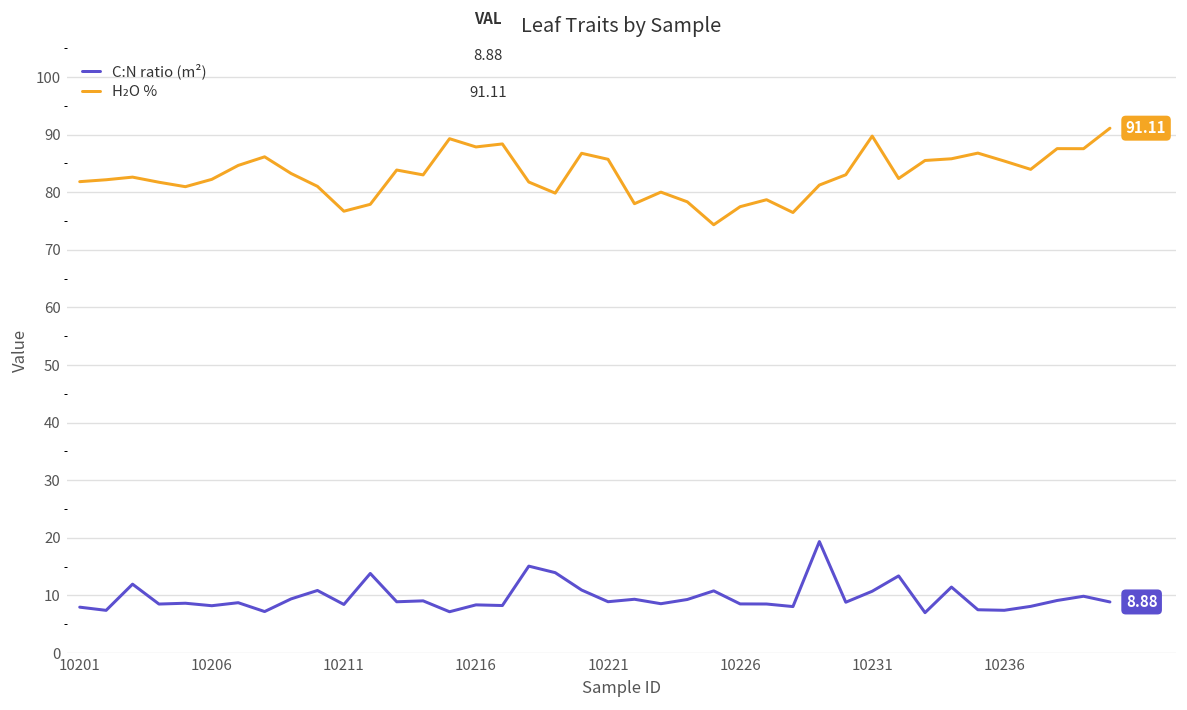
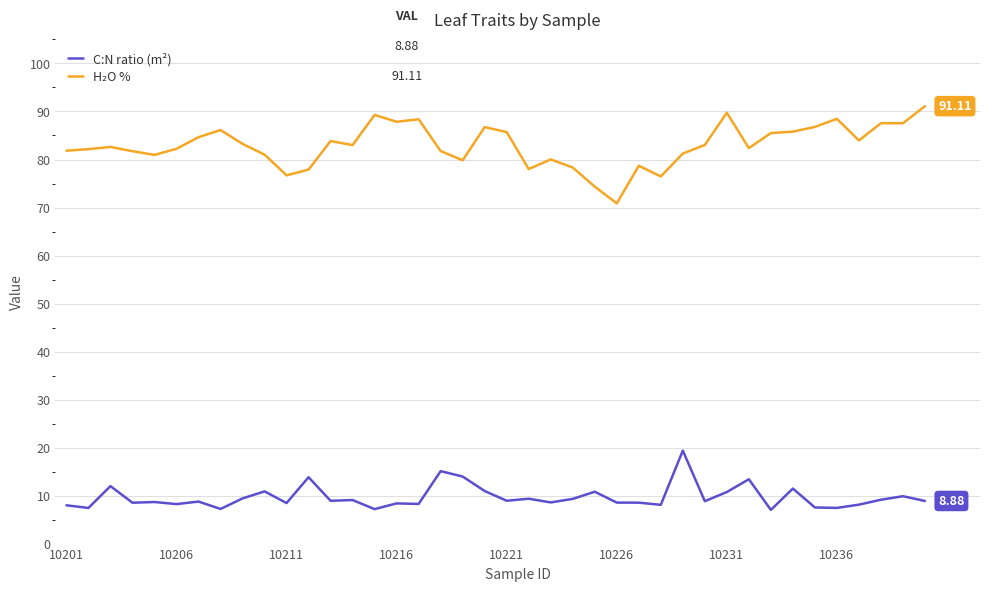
  {
    "C:N ratio (m²)": {
      "10201": 8,
      "10206": 8,
      "10211": 8,
      "10216": 8,
      "10221": 9,
      "10226": 9,
      "10231": 11,
      "10236": 7
    },
    "H₂O %": {
      "10201": 82,
      "10206": 82,
      "10211": 77,
      "10216": 88,
      "10221": 86,
-     "10226": 77,
+     "10226": 71,
      "10231": 90,
-     "10236": 85
+     "10236": 88
    }
  }
